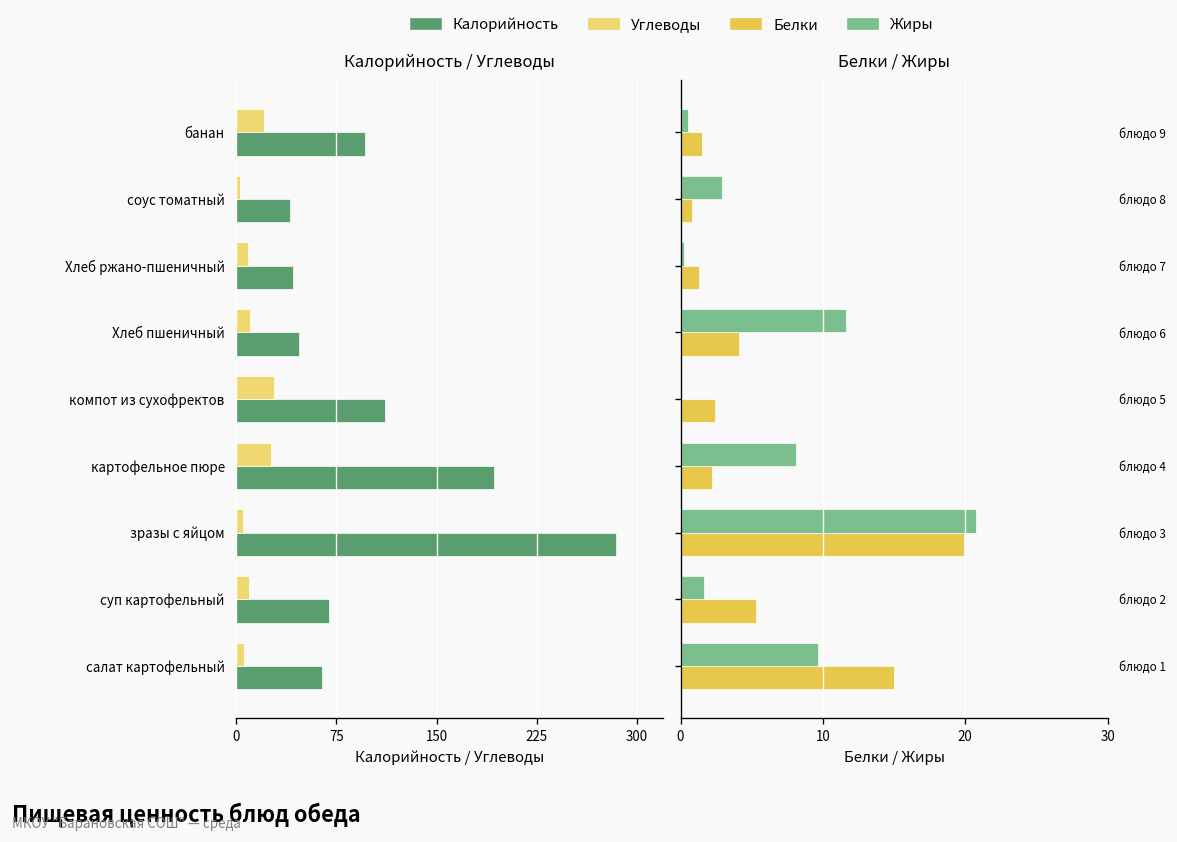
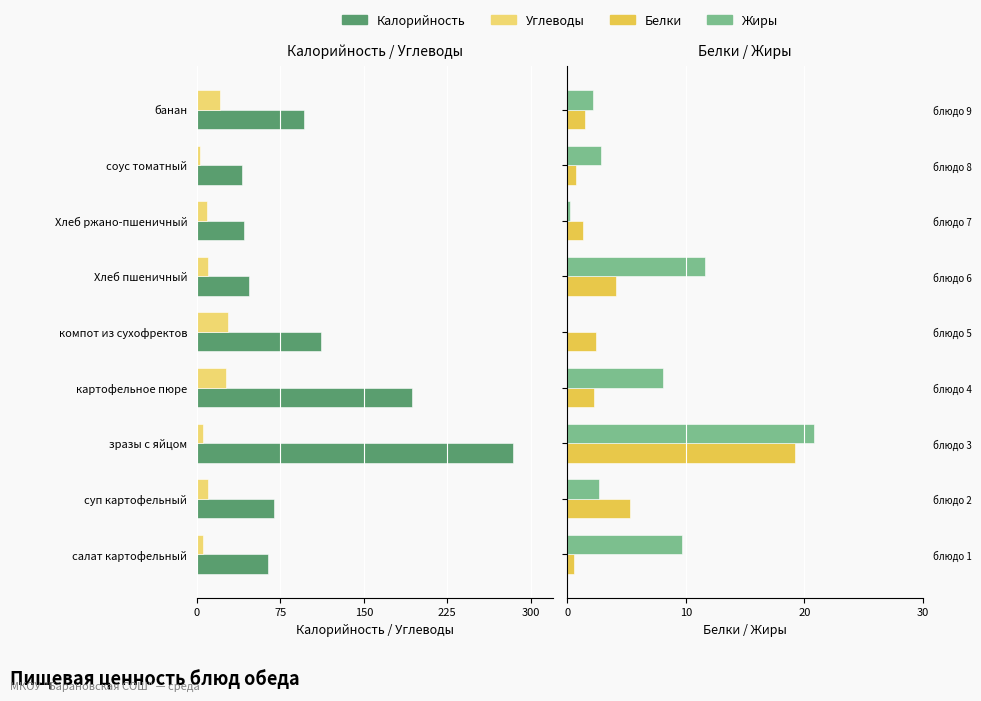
  {
    "Белки / Жиры": {
      "Белки": {
        "блюдо 9": 1.5,
        "блюдо 8": 0.8,
        "блюдо 7": 1.3,
        "блюдо 6": 4.1,
        "блюдо 5": 2.4,
        "блюдо 4": 2.2,
-       "блюдо 3": 19.9,
+       "блюдо 3": 19.2,
        "блюдо 2": 5.3,
-       "блюдо 1": 15.0
+       "блюдо 1": 0.6
      },
      "Жиры": {
-       "блюдо 9": 0.5,
+       "блюдо 9": 2.2,
        "блюдо 8": 2.9,
        "блюдо 7": 0.2,
        "блюдо 6": 11.7,
        "блюдо 5": 0.0,
        "блюдо 4": 8.1,
        "блюдо 3": 20.8,
-       "блюдо 2": 1.7,
+       "блюдо 2": 2.7,
        "блюдо 1": 9.7
      }
    }
  }
